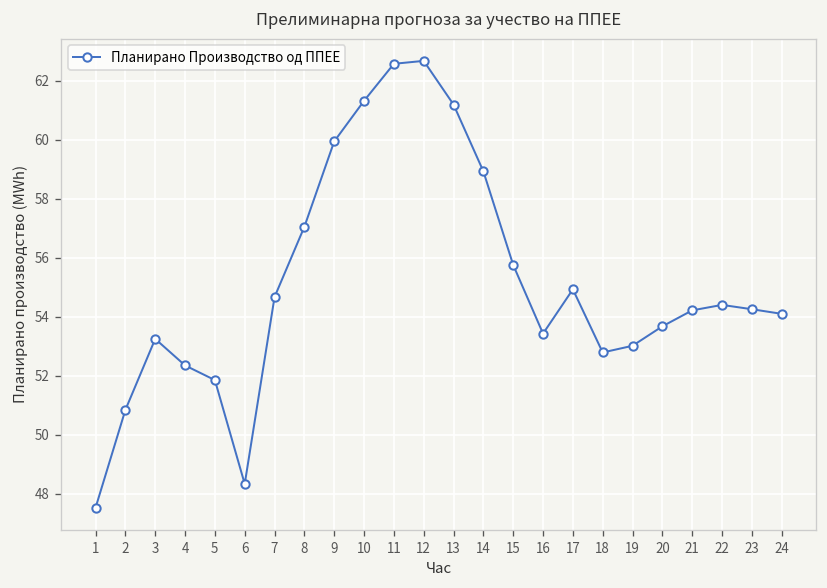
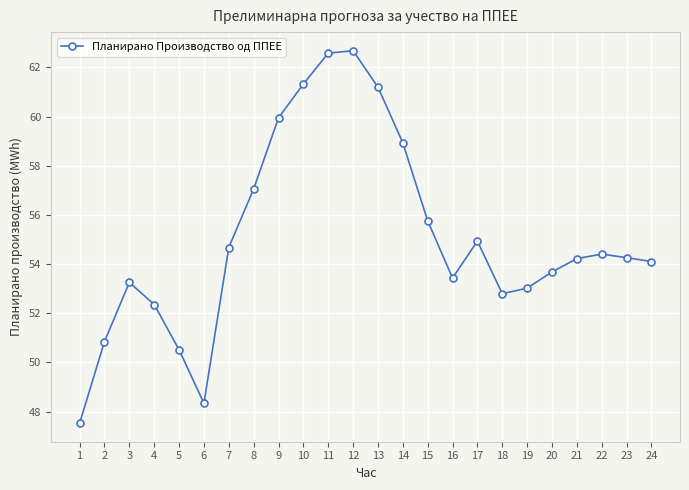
  {
    "1": 47.5,
    "2": 50.8,
    "3": 53.3,
    "4": 52.4,
-   "5": 51.9,
+   "5": 50.5,
    "6": 48.3,
    "7": 54.7,
    "8": 57.1,
    "9": 59.9,
    "10": 61.3,
    "11": 62.6,
    "12": 62.7,
    "13": 61.2,
    "14": 58.9,
    "15": 55.8,
    "16": 53.4,
    "17": 54.9,
    "18": 52.8,
    "19": 53.0,
    "20": 53.7,
    "21": 54.2,
    "22": 54.4,
    "23": 54.3,
    "24": 54.1
  }
